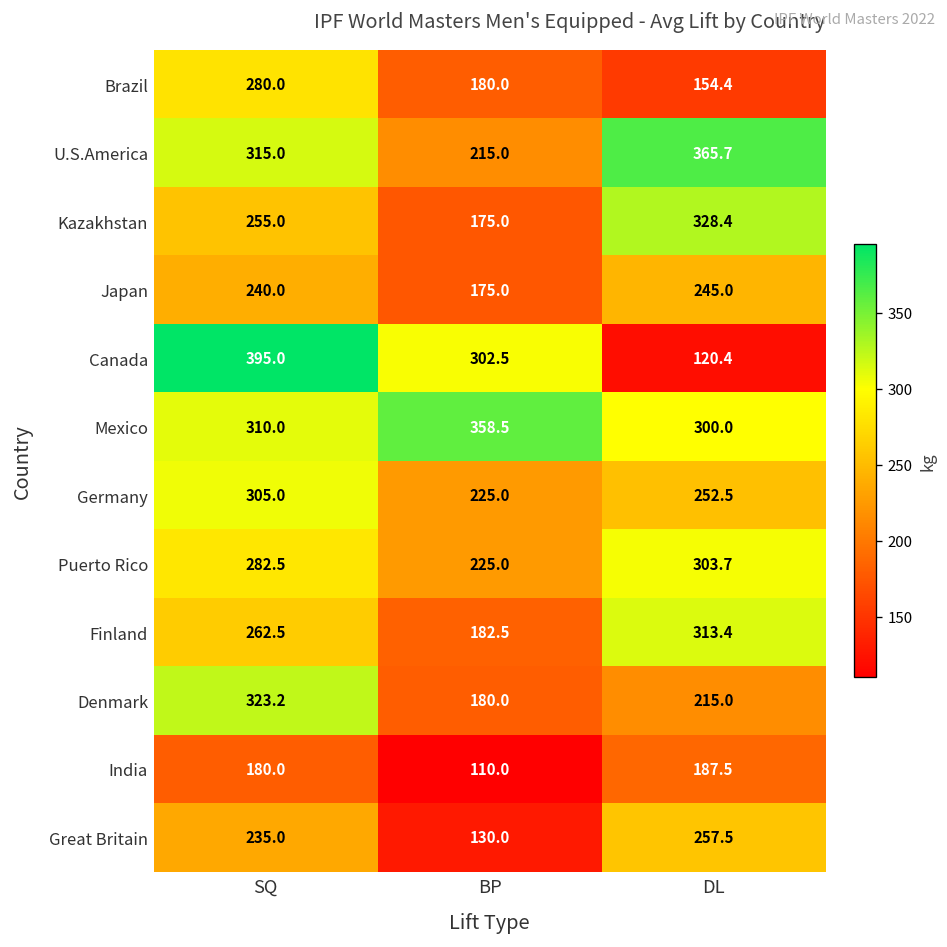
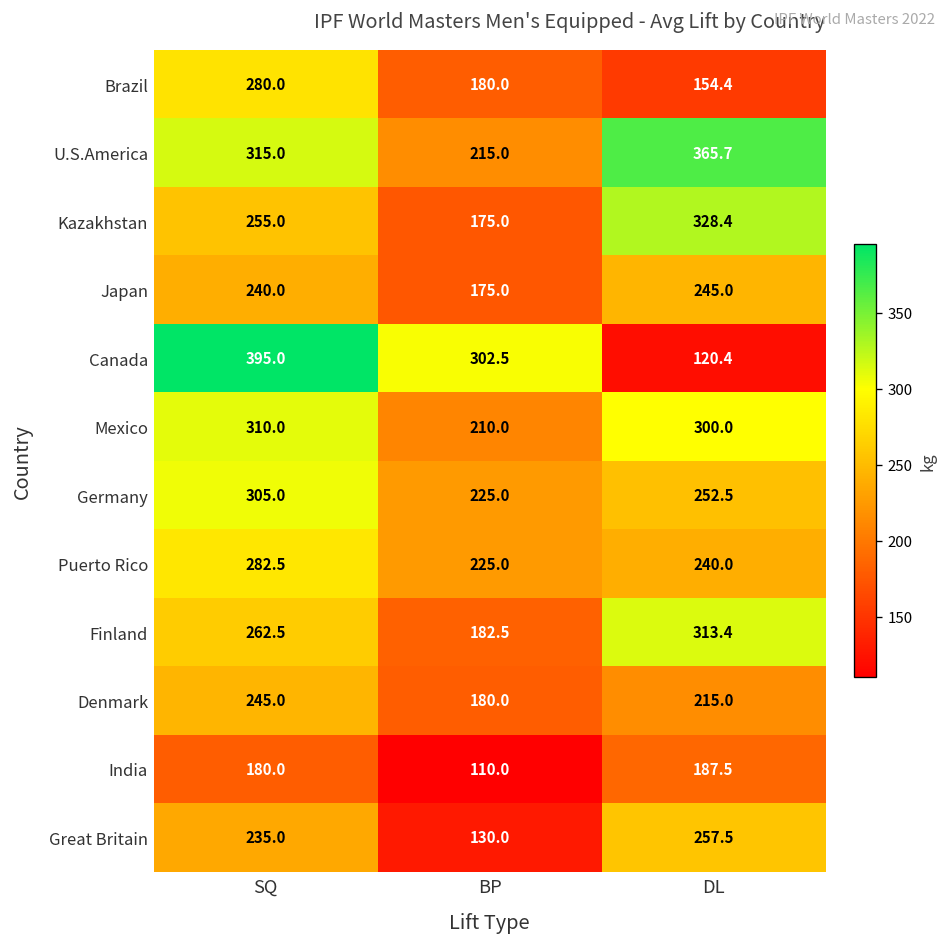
  {
    "Brazil": {
      "SQ": 280.0,
      "BP": 180.0,
      "DL": 154.4
    },
    "U.S.America": {
      "SQ": 315.0,
      "BP": 215.0,
      "DL": 365.7
    },
    "Kazakhstan": {
      "SQ": 255.0,
      "BP": 175.0,
      "DL": 328.4
    },
    "Japan": {
      "SQ": 240.0,
      "BP": 175.0,
      "DL": 245.0
    },
    "Canada": {
      "SQ": 395.0,
      "BP": 302.5,
      "DL": 120.4
    },
    "Mexico": {
      "SQ": 310.0,
-     "BP": 358.5,
+     "BP": 210.0,
      "DL": 300.0
    },
    "Germany": {
      "SQ": 305.0,
      "BP": 225.0,
      "DL": 252.5
    },
    "Puerto Rico": {
      "SQ": 282.5,
      "BP": 225.0,
-     "DL": 303.7
+     "DL": 240.0
    },
    "Finland": {
      "SQ": 262.5,
      "BP": 182.5,
      "DL": 313.4
    },
    "Denmark": {
-     "SQ": 323.2,
+     "SQ": 245.0,
      "BP": 180.0,
      "DL": 215.0
    },
    "India": {
      "SQ": 180.0,
      "BP": 110.0,
      "DL": 187.5
    },
    "Great Britain": {
      "SQ": 235.0,
      "BP": 130.0,
      "DL": 257.5
    }
  }
